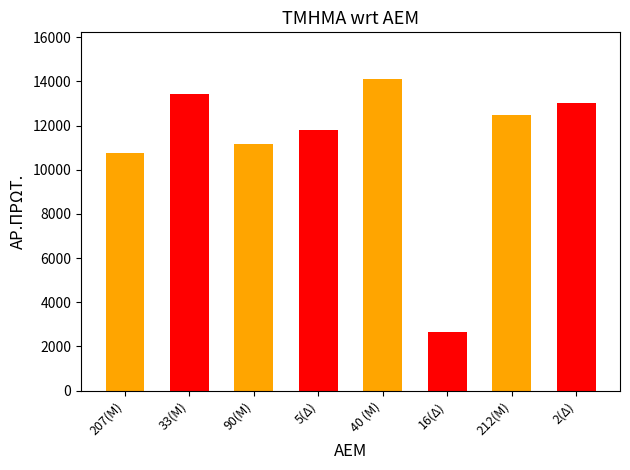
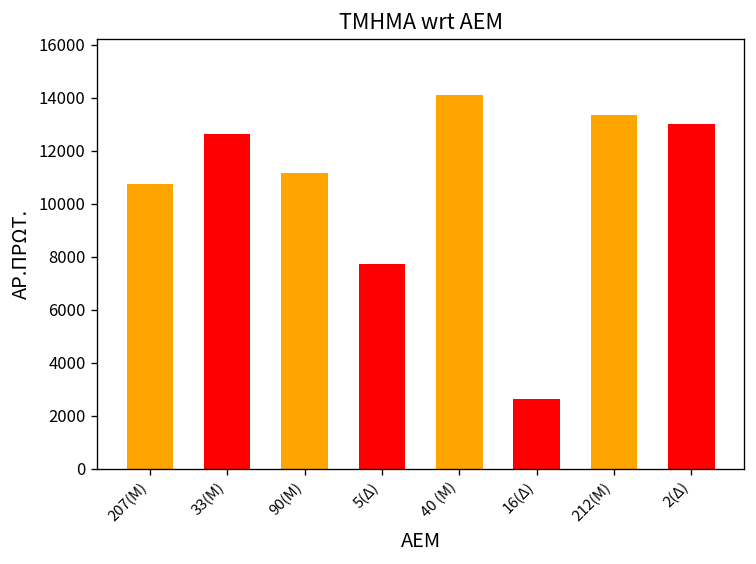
  {
    "207(Μ)": 10700,
-   "33(Μ)": 13400,
+   "33(Μ)": 12600,
    "90(Μ)": 11200,
-   "5(Δ)": 11800,
+   "5(Δ)": 7700,
    "40 (Μ)": 14100,
    "16(Δ)": 2600,
-   "212(Μ)": 12500,
+   "212(Μ)": 13300,
    "2(Δ)": 13000
  }
